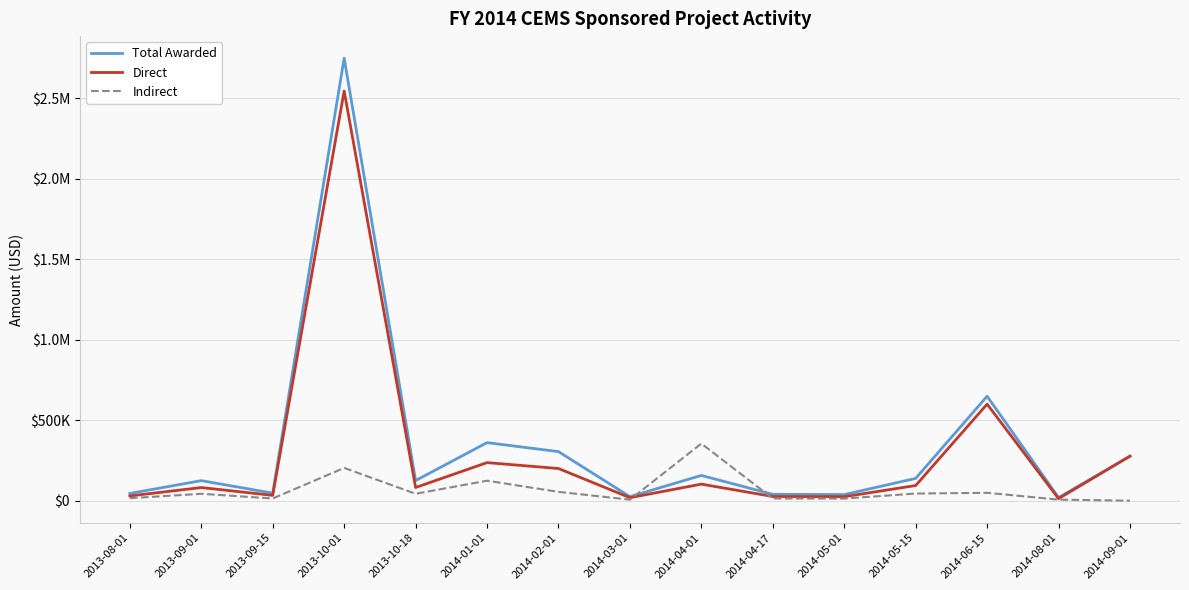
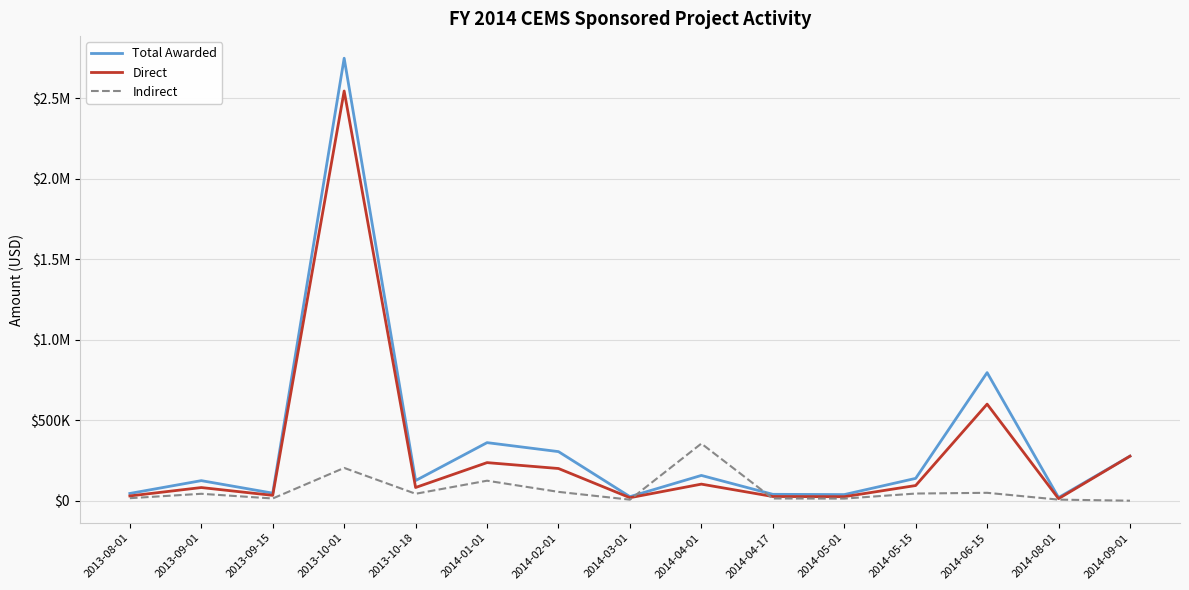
  {
    "Total Awarded": {
      "2013-09-01": "$120000",
      "2013-10-01": "$2750000",
      "2013-10-18": "$130000",
      "2014-01-01": "$360000",
      "2014-02-01": "$310000",
      "2014-04-01": "$160000",
      "2014-05-15": "$140000",
-     "2014-06-15": "$650000"
+     "2014-06-15": "$800000"
    },
    "Direct": {
      "2013-09-01": "$80000",
      "2013-10-01": "$2550000",
      "2013-10-18": "$80000",
      "2014-01-01": "$240000",
      "2014-02-01": "$200000",
      "2014-04-01": "$100000",
      "2014-05-15": "$90000",
      "2014-06-15": "$600000"
    },
    "Indirect": {
      "2013-09-01": "$40000",
      "2013-09-15": "$10000",
      "2013-10-01": "$200000",
      "2013-10-18": "$40000",
      "2014-01-01": "$120000",
      "2014-02-01": "$50000",
      "2014-04-01": "$360000",
      "2014-05-15": "$40000",
      "2014-06-15": "$50000",
      "2014-09-01": "$0"
    }
  }
